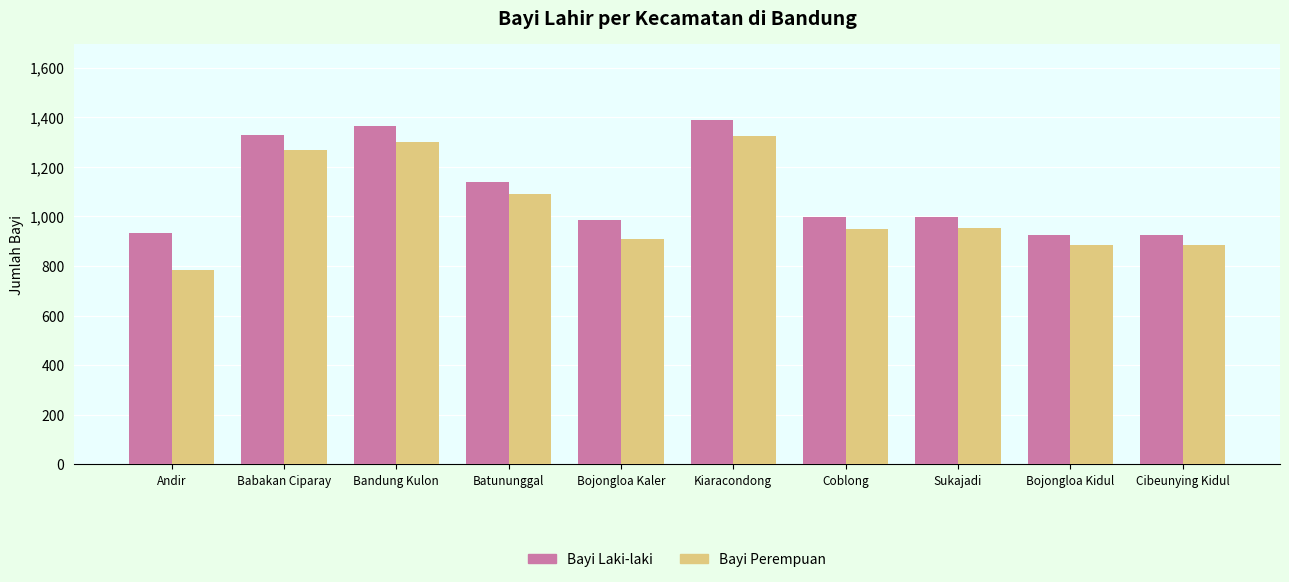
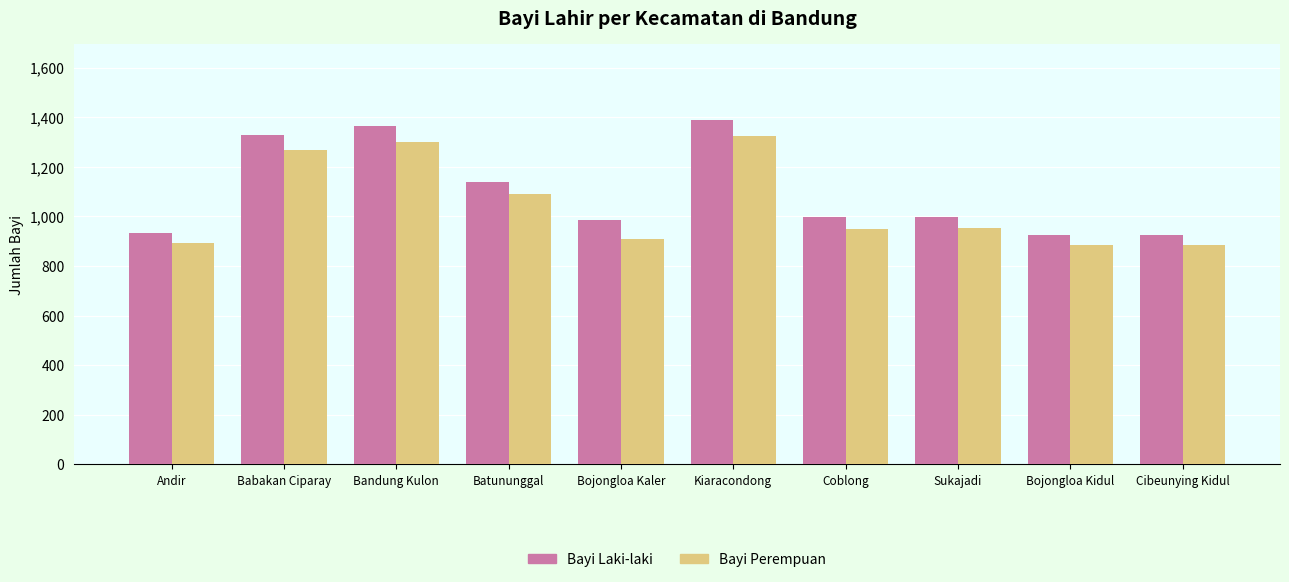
  {
    "Bayi Laki-laki": {
      "Andir": "930",
      "Babakan Ciparay": "1,330",
      "Bandung Kulon": "1,360",
      "Batununggal": "1,140",
      "Bojongloa Kaler": "990",
      "Kiaracondong": "1,390",
      "Coblong": "1,000",
      "Sukajadi": "1,000",
      "Bojongloa Kidul": "930",
      "Cibeunying Kidul": "930"
    },
    "Bayi Perempuan": {
-     "Andir": "780",
+     "Andir": "890",
      "Babakan Ciparay": "1,270",
      "Bandung Kulon": "1,300",
      "Batununggal": "1,090",
      "Bojongloa Kaler": "910",
      "Kiaracondong": "1,330",
      "Coblong": "950",
      "Sukajadi": "950",
      "Bojongloa Kidul": "880",
      "Cibeunying Kidul": "880"
    }
  }
